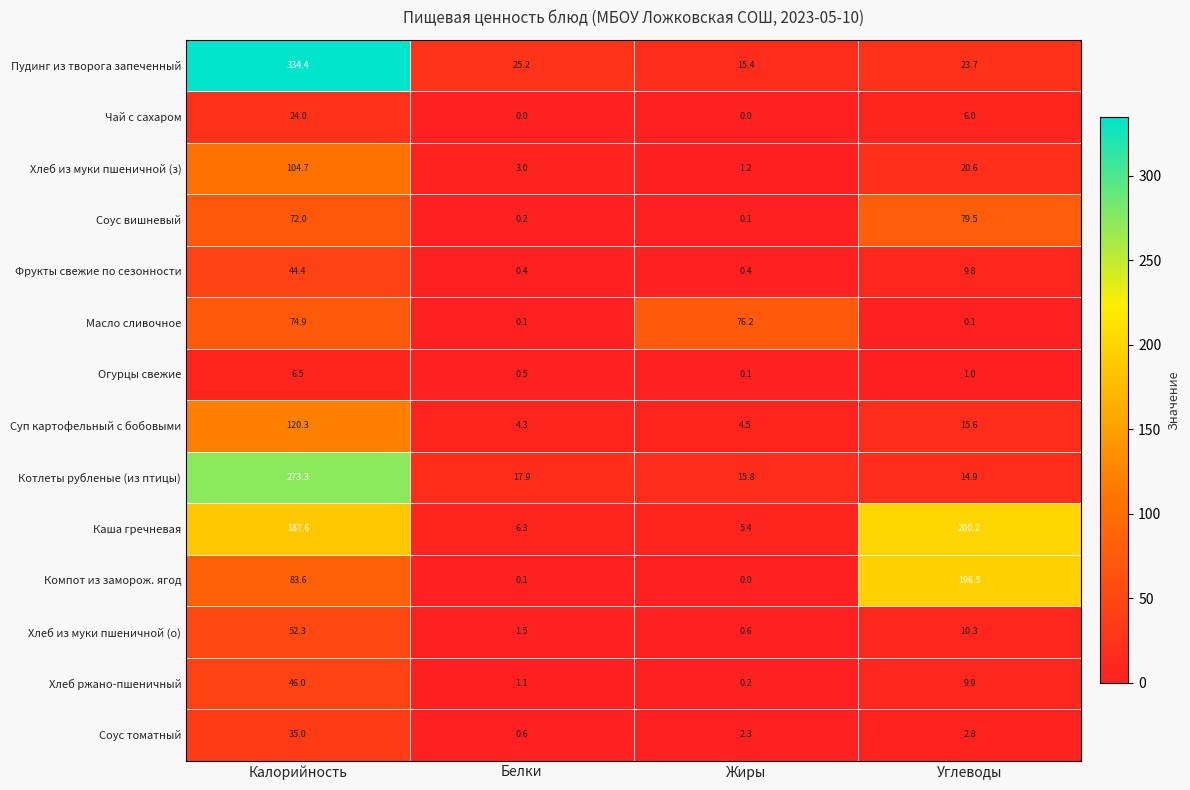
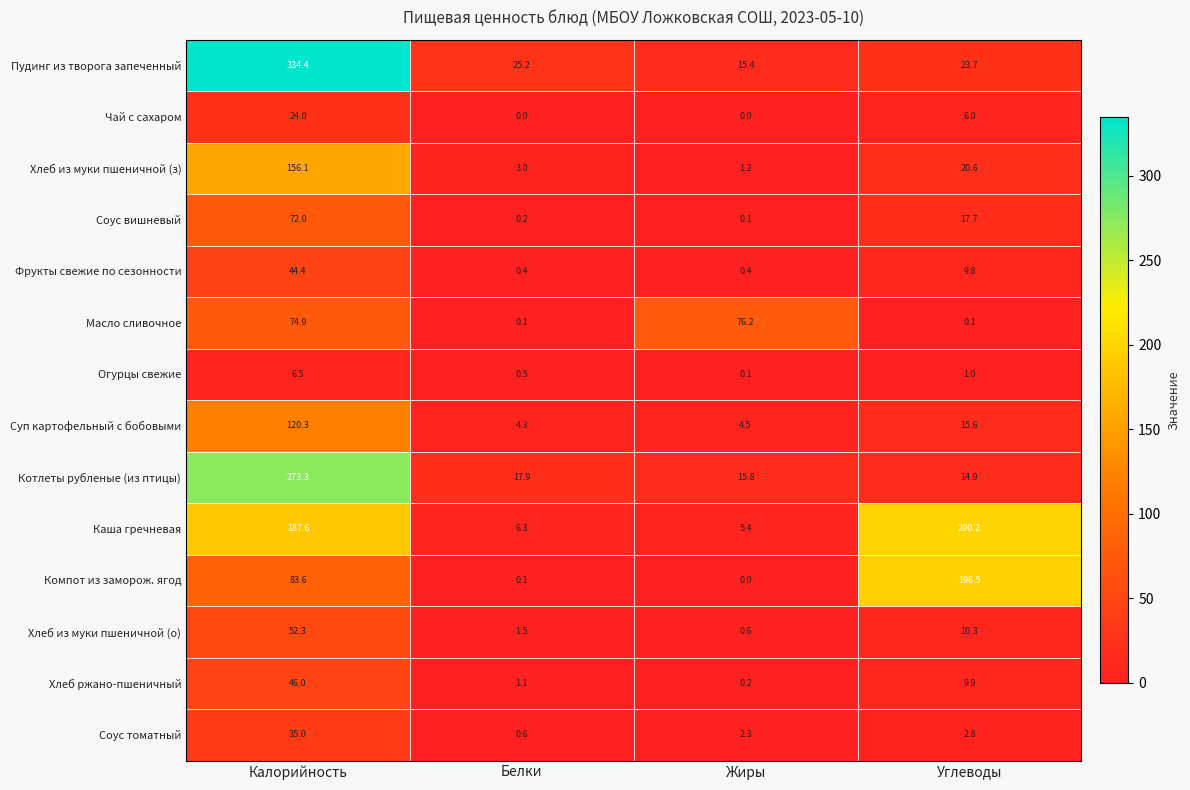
  {
    "Пудинг из творога запеченный": {
      "Калорийность": 334.4,
      "Белки": 25.2,
      "Жиры": 15.4,
      "Углеводы": 23.7
    },
    "Чай с сахаром": {
      "Калорийность": 24.0,
      "Белки": 0.0,
      "Жиры": 0.0,
      "Углеводы": 6.0
    },
    "Хлеб из муки пшеничной (з)": {
-     "Калорийность": 104.7,
+     "Калорийность": 156.1,
      "Белки": 3.0,
      "Жиры": 1.2,
      "Углеводы": 20.6
    },
    "Соус вишневый": {
      "Калорийность": 72.0,
      "Белки": 0.2,
      "Жиры": 0.1,
-     "Углеводы": 79.5
+     "Углеводы": 17.7
    },
    "Фрукты свежие по сезонности": {
      "Калорийность": 44.4,
      "Белки": 0.4,
      "Жиры": 0.4,
      "Углеводы": 9.8
    },
    "Масло сливочное": {
      "Калорийность": 74.9,
      "Белки": 0.1,
      "Жиры": 76.2,
      "Углеводы": 0.1
    },
    "Огурцы свежие": {
      "Калорийность": 6.5,
      "Белки": 0.5,
      "Жиры": 0.1,
      "Углеводы": 1.0
    },
    "Суп картофельный с бобовыми": {
      "Калорийность": 120.3,
      "Белки": 4.3,
      "Жиры": 4.5,
      "Углеводы": 15.6
    },
    "Котлеты рубленые (из птицы)": {
      "Калорийность": 273.3,
      "Белки": 17.9,
      "Жиры": 15.8,
      "Углеводы": 14.9
    },
    "Каша гречневая": {
      "Калорийность": 187.6,
      "Белки": 6.3,
      "Жиры": 5.4,
      "Углеводы": 200.2
    },
    "Компот из заморож. ягод": {
      "Калорийность": 83.6,
      "Белки": 0.1,
      "Жиры": 0.0,
      "Углеводы": 196.5
    },
    "Хлеб из муки пшеничной (о)": {
      "Калорийность": 52.3,
      "Белки": 1.5,
      "Жиры": 0.6,
      "Углеводы": 10.3
    },
    "Хлеб ржано-пшеничный": {
      "Калорийность": 46.0,
      "Белки": 1.1,
      "Жиры": 0.2,
      "Углеводы": 9.9
    },
    "Соус томатный": {
      "Калорийность": 35.0,
      "Белки": 0.6,
      "Жиры": 2.3,
      "Углеводы": 2.8
    }
  }
